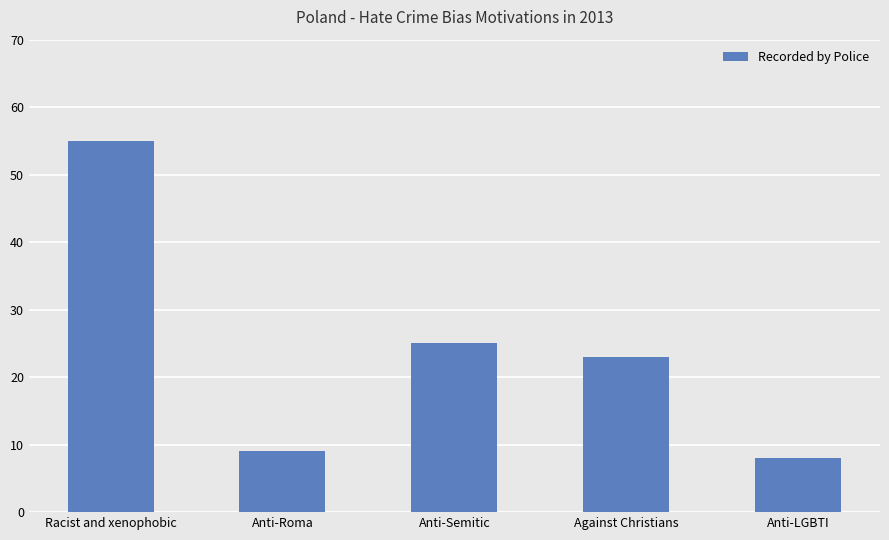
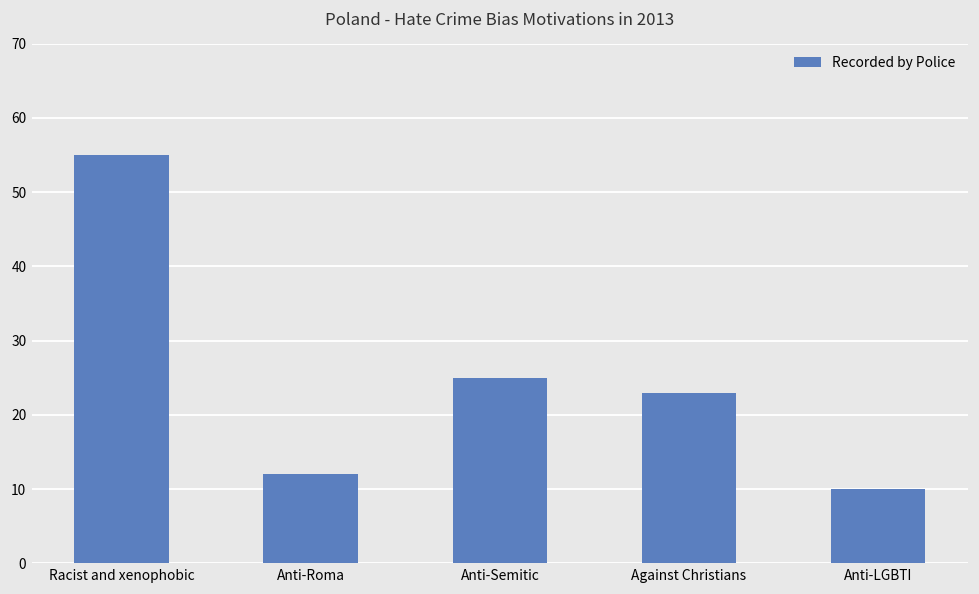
  {
    "Racist and xenophobic": 55,
-   "Anti-Roma": 9,
+   "Anti-Roma": 12,
    "Anti-Semitic": 25,
    "Against Christians": 23,
-   "Anti-LGBTI": 8
+   "Anti-LGBTI": 10
  }
